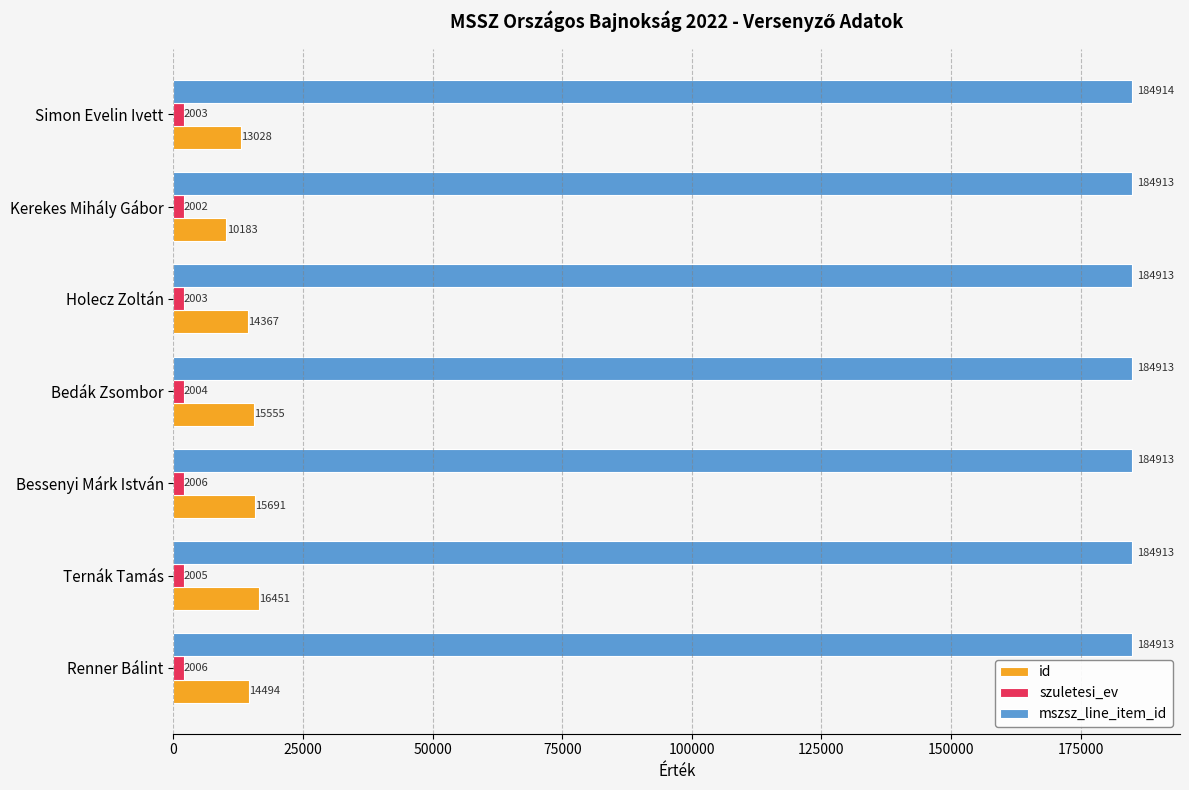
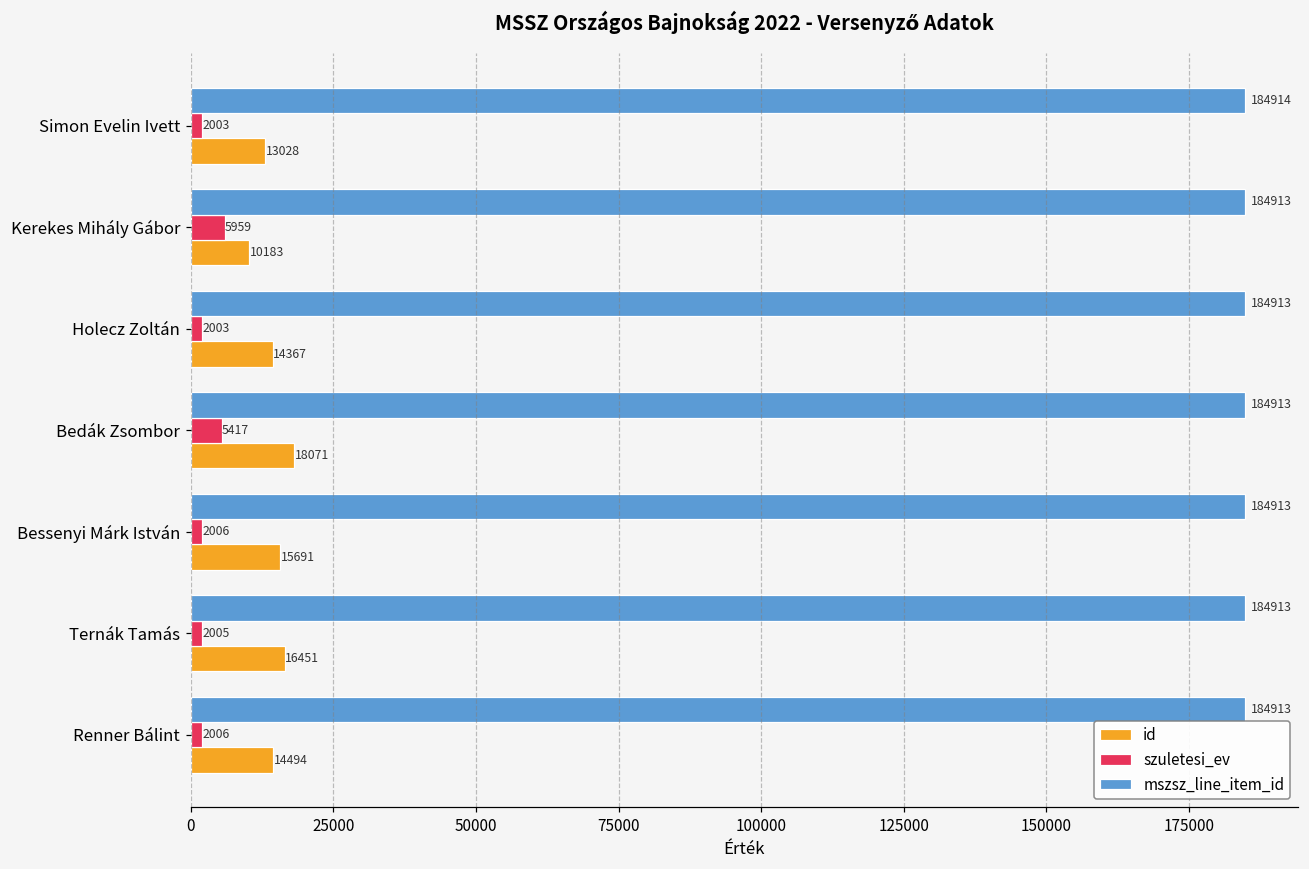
  {
    "id": {
      "Simon Evelin Ivett": 13028,
      "Kerekes Mihály Gábor": 10183,
      "Holecz Zoltán": 14367,
-     "Bedák Zsombor": 15555,
+     "Bedák Zsombor": 18071,
      "Bessenyi Márk István": 15691,
      "Ternák Tamás": 16451,
      "Renner Bálint": 14494
    },
    "szuletesi_ev": {
      "Simon Evelin Ivett": 2003,
-     "Kerekes Mihály Gábor": 2002,
+     "Kerekes Mihály Gábor": 5959,
      "Holecz Zoltán": 2003,
-     "Bedák Zsombor": 2004,
+     "Bedák Zsombor": 5417,
      "Bessenyi Márk István": 2006,
      "Ternák Tamás": 2005,
      "Renner Bálint": 2006
    },
    "mszsz_line_item_id": {
      "Simon Evelin Ivett": 184914,
      "Kerekes Mihály Gábor": 184913,
      "Holecz Zoltán": 184913,
      "Bedák Zsombor": 184913,
      "Bessenyi Márk István": 184913,
      "Ternák Tamás": 184913,
      "Renner Bálint": 184913
    }
  }
